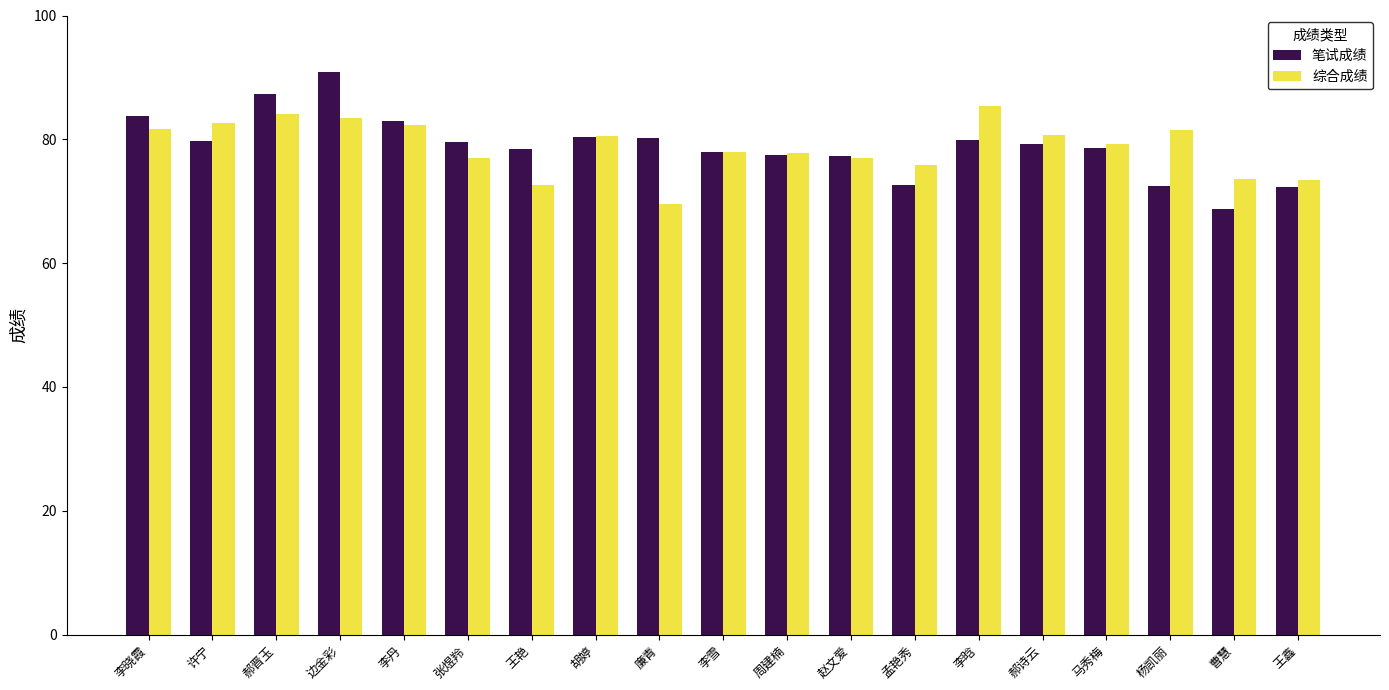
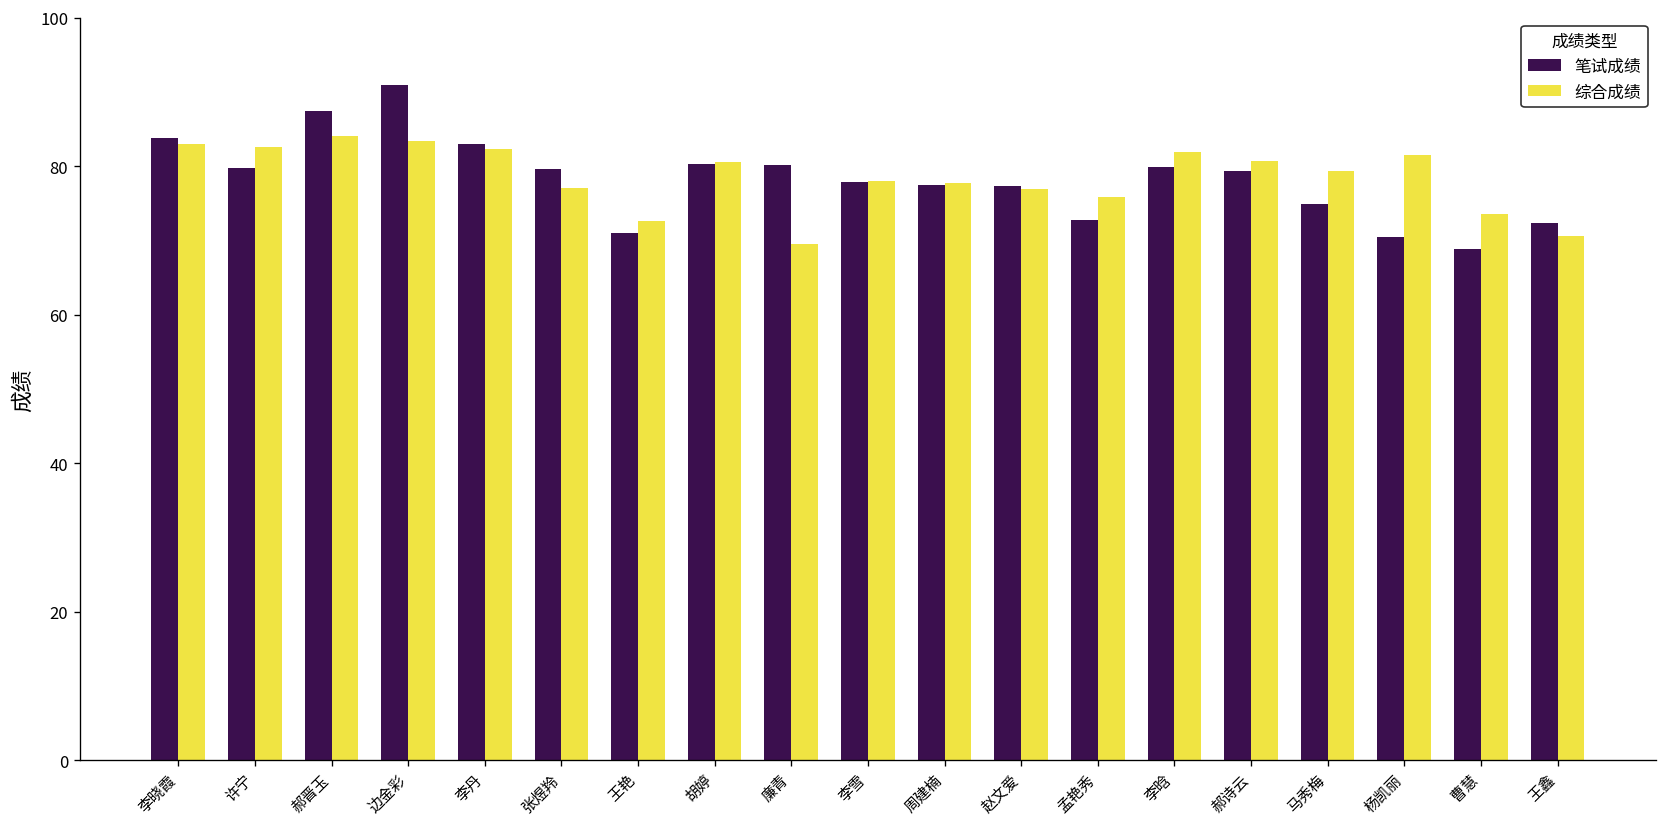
  {
    "笔试成绩": {
      "李晓霞": 84,
      "许宁": 80,
      "郝晋玉": 87,
      "边金彩": 91,
      "李丹": 83,
      "张煜羚": 80,
-     "王艳": 79,
+     "王艳": 71,
      "胡婷": 80,
      "廉青": 80,
      "李雪": 78,
      "周建楠": 77,
      "赵文爱": 77,
      "孟艳秀": 73,
      "李晗": 80,
      "郝诗云": 79,
-     "马秀梅": 79,
-     "杨凯丽": 73,
+     "马秀梅": 75,
+     "杨凯丽": 71,
      "曹慧": 69,
      "王鑫": 72
    },
    "综合成绩": {
-     "李晓霞": 82,
+     "李晓霞": 83,
      "许宁": 83,
      "郝晋玉": 84,
      "边金彩": 83,
      "李丹": 82,
      "张煜羚": 77,
      "王艳": 73,
      "胡婷": 81,
      "廉青": 70,
      "李雪": 78,
      "周建楠": 78,
      "赵文爱": 77,
      "孟艳秀": 76,
-     "李晗": 85,
+     "李晗": 82,
      "郝诗云": 81,
      "马秀梅": 79,
      "杨凯丽": 81,
      "曹慧": 74,
-     "王鑫": 73
+     "王鑫": 71
    }
  }
